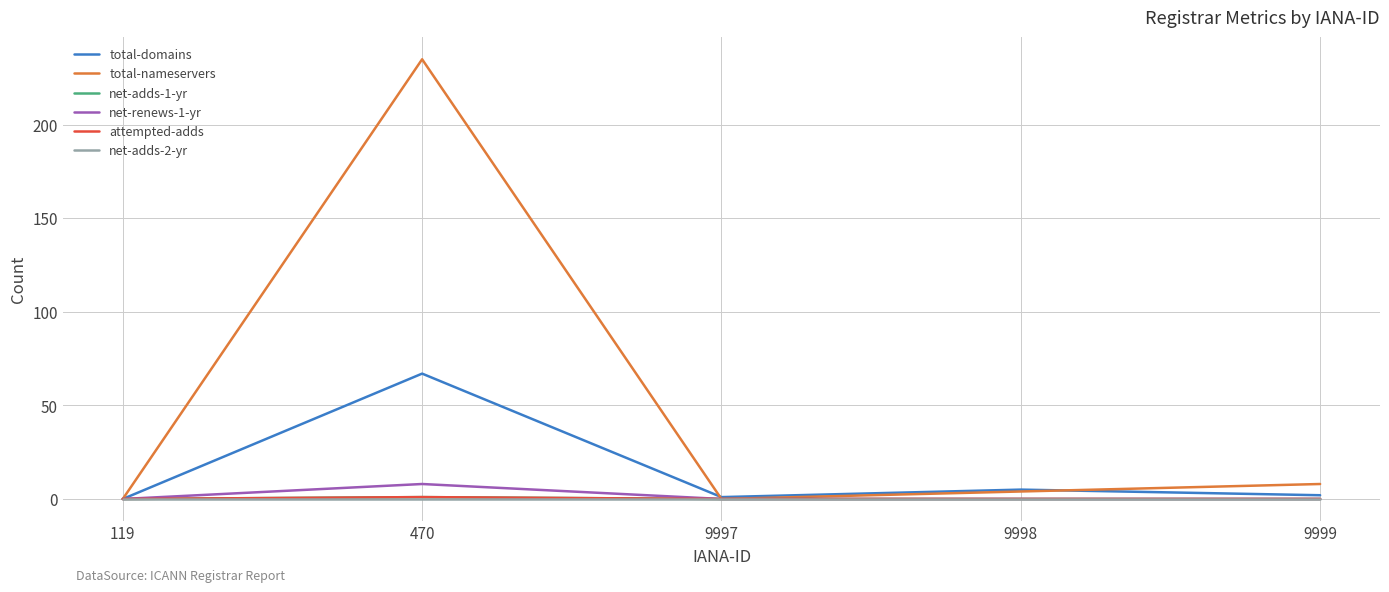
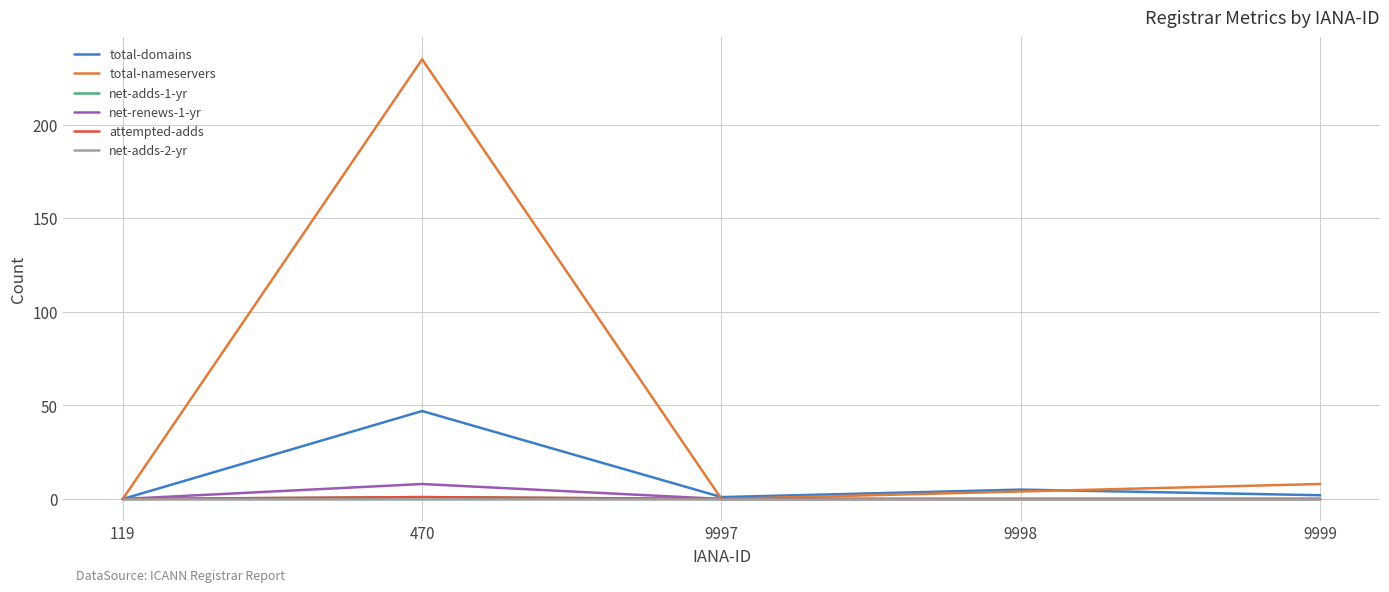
  {
    "total-domains": {
-     "470": 67,
+     "470": 47,
      "9999": 2
    },
    "net-renews-1-yr": {
      "470": 8
    }
  }
